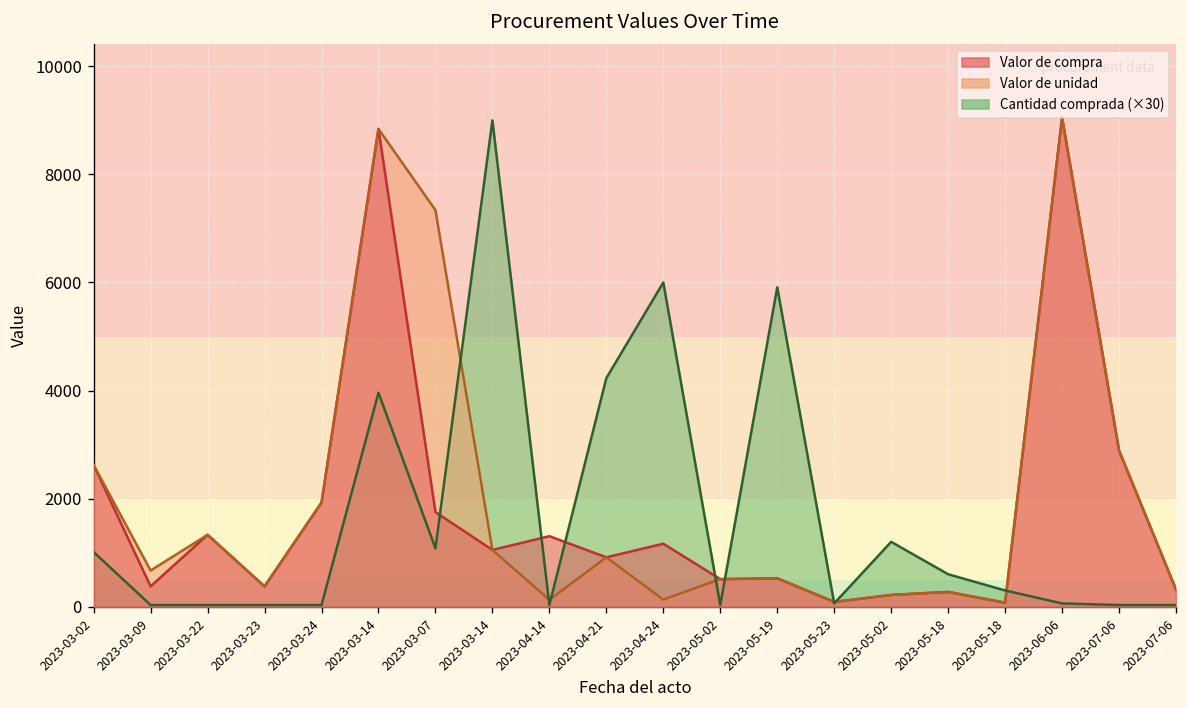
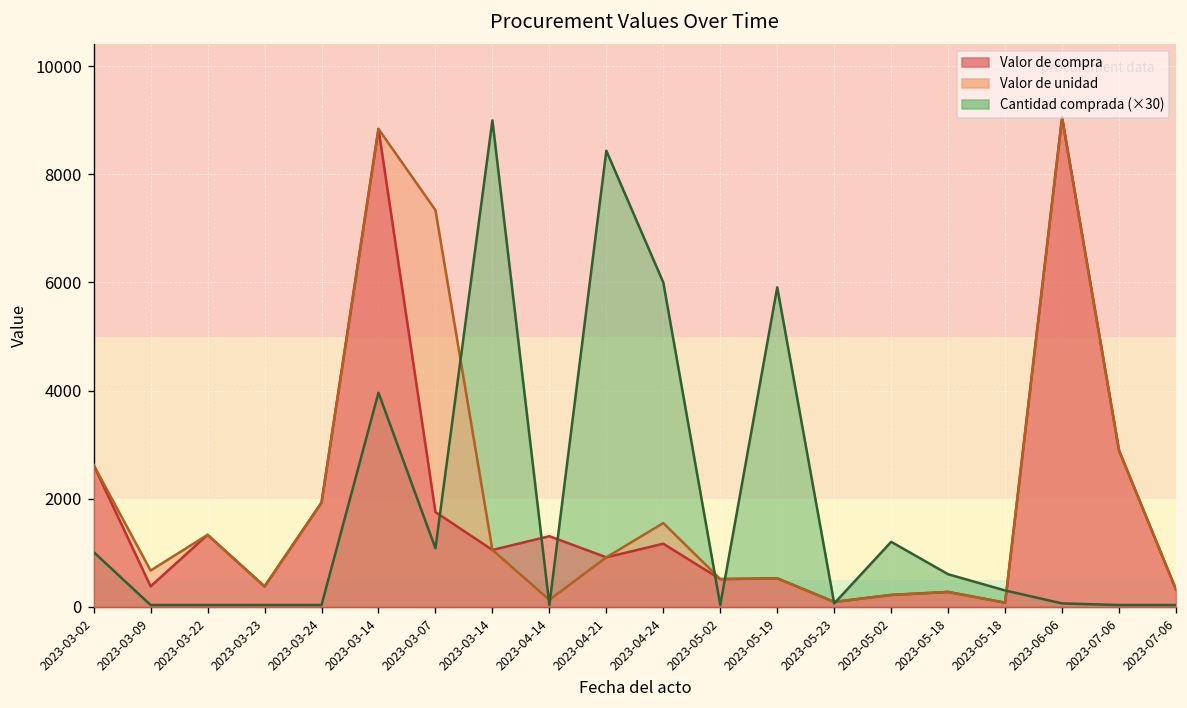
  {
    "Cantidad comprada (×30)": {
      "2023-03-02": 1000,
      "2023-03-09": 0,
      "2023-03-22": 0,
      "2023-03-23": 0,
      "2023-03-24": 0,
      "2023-03-07": 1100,
      "2023-04-14": 0,
-     "2023-04-21": 4200,
+     "2023-04-21": 8400,
      "2023-04-24": 6000,
      "2023-05-19": 5900,
      "2023-06-06": 100
    },
    "Valor de unidad": {
      "2023-03-09": 700,
      "2023-03-07": 7300,
      "2023-04-14": 100,
-     "2023-04-24": 100
+     "2023-04-24": 1500
    },
    "Valor de compra": {
      "2023-03-09": 400,
      "2023-03-07": 1800,
      "2023-04-14": 1300,
      "2023-04-24": 1200
    }
  }
